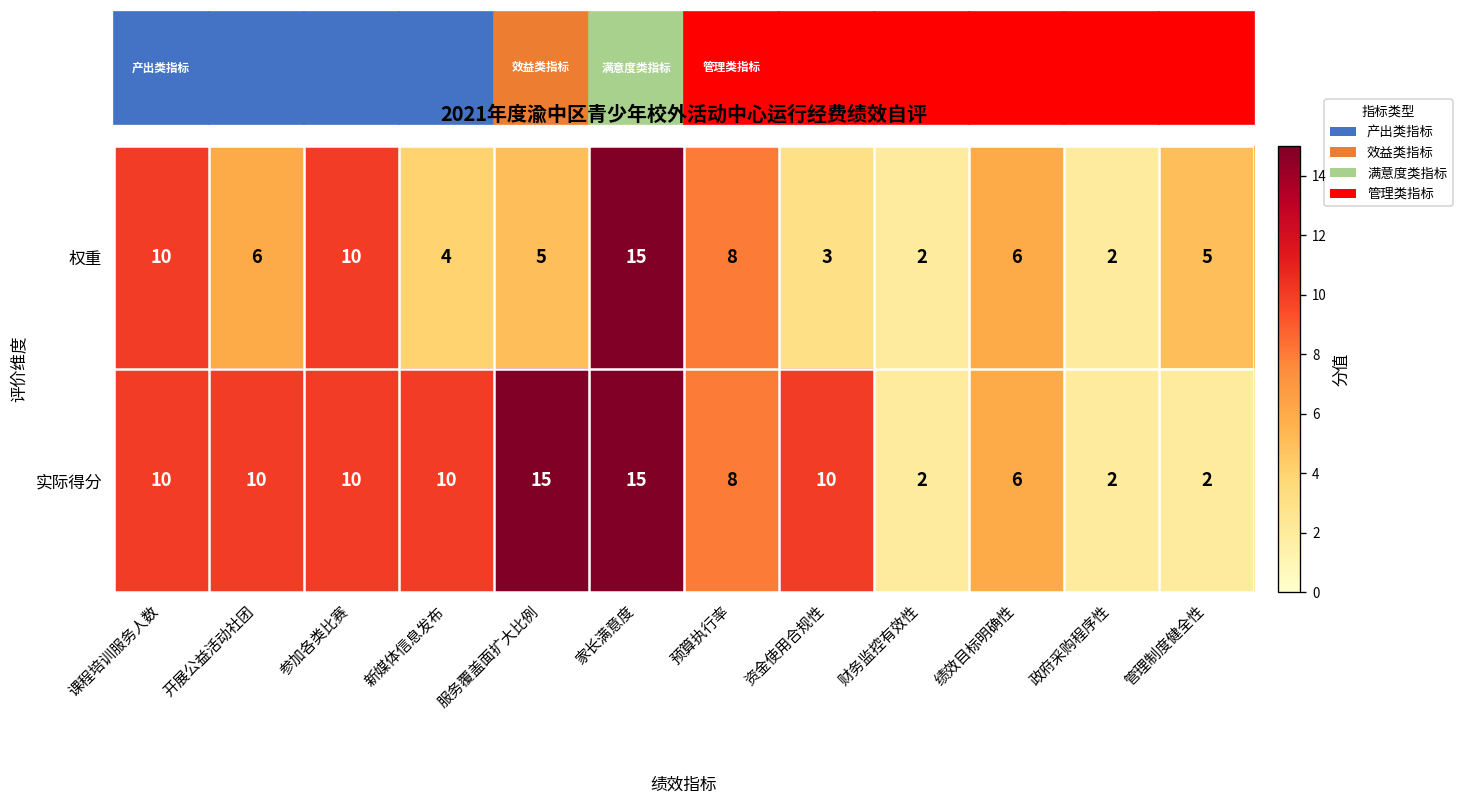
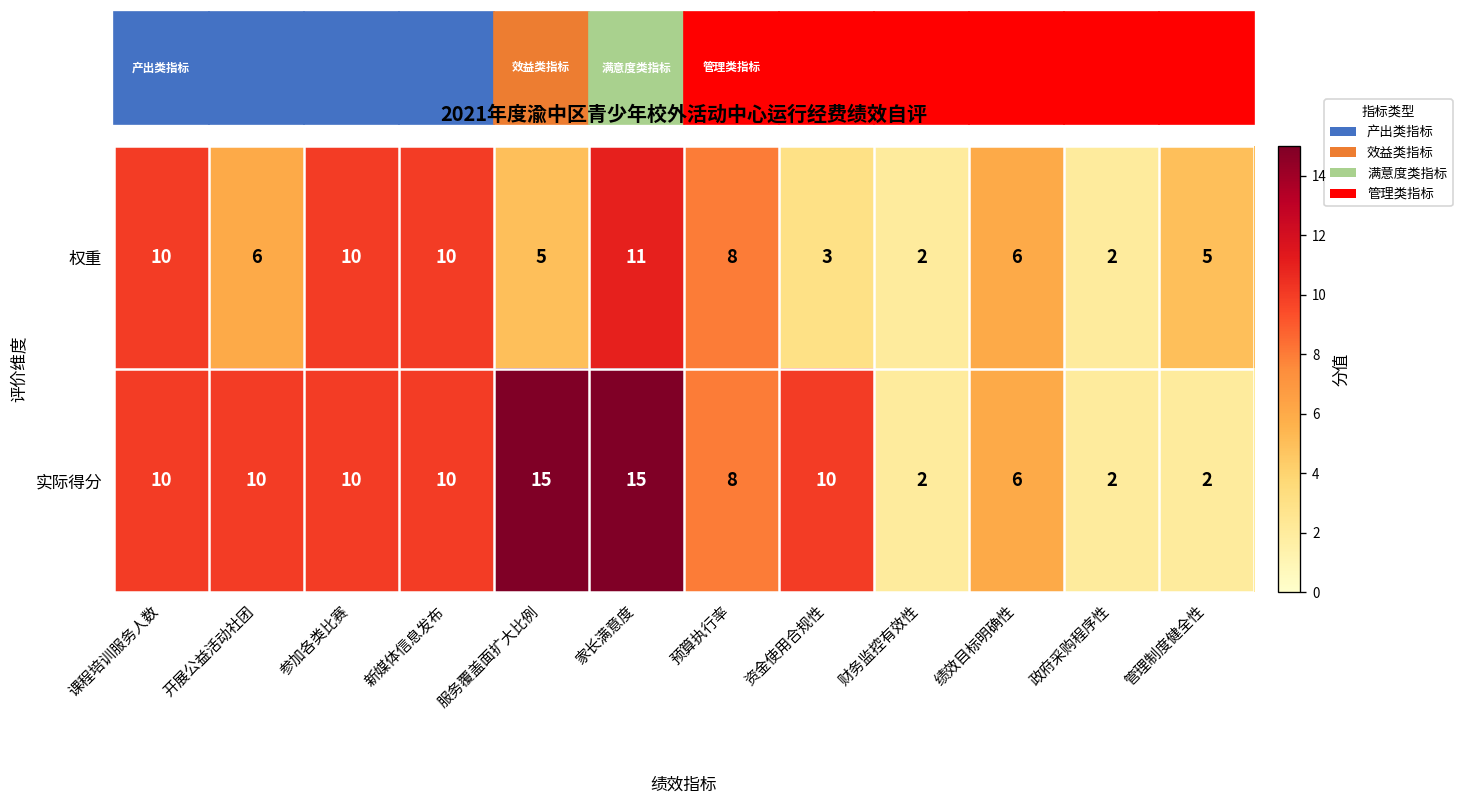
  {
    "权重": {
      "课程培训服务人数": 10,
      "开展公益活动社团": 6,
      "参加各类比赛": 10,
-     "新媒体信息发布": 4,
+     "新媒体信息发布": 10,
      "服务覆盖面扩大比例": 5,
-     "家长满意度": 15,
+     "家长满意度": 11,
      "预算执行率": 8,
      "资金使用合规性": 3,
      "财务监控有效性": 2,
      "绩效目标明确性": 6,
      "政府采购程序性": 2,
      "管理制度健全性": 5
    },
    "实际得分": {
      "课程培训服务人数": 10,
      "开展公益活动社团": 10,
      "参加各类比赛": 10,
      "新媒体信息发布": 10,
      "服务覆盖面扩大比例": 15,
      "家长满意度": 15,
      "预算执行率": 8,
      "资金使用合规性": 10,
      "财务监控有效性": 2,
      "绩效目标明确性": 6,
      "政府采购程序性": 2,
      "管理制度健全性": 2
    }
  }
